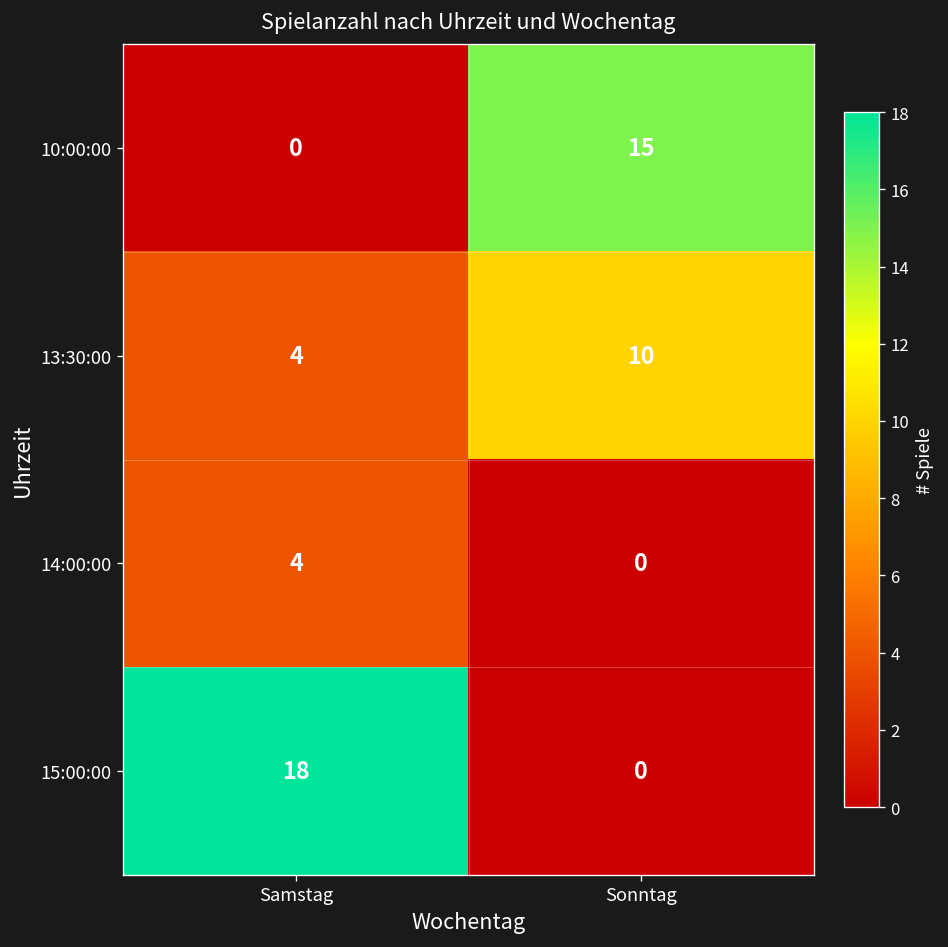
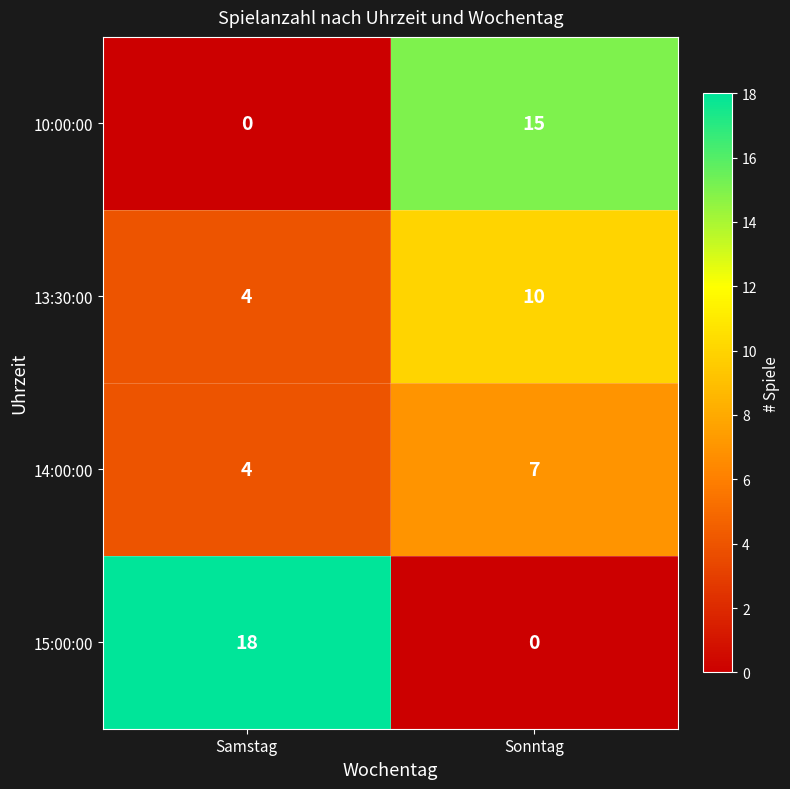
  {
    "10:00:00": {
      "Samstag": 0,
      "Sonntag": 15
    },
    "13:30:00": {
      "Samstag": 4,
      "Sonntag": 10
    },
    "14:00:00": {
      "Samstag": 4,
-     "Sonntag": 0
+     "Sonntag": 7
    },
    "15:00:00": {
      "Samstag": 18,
      "Sonntag": 0
    }
  }
